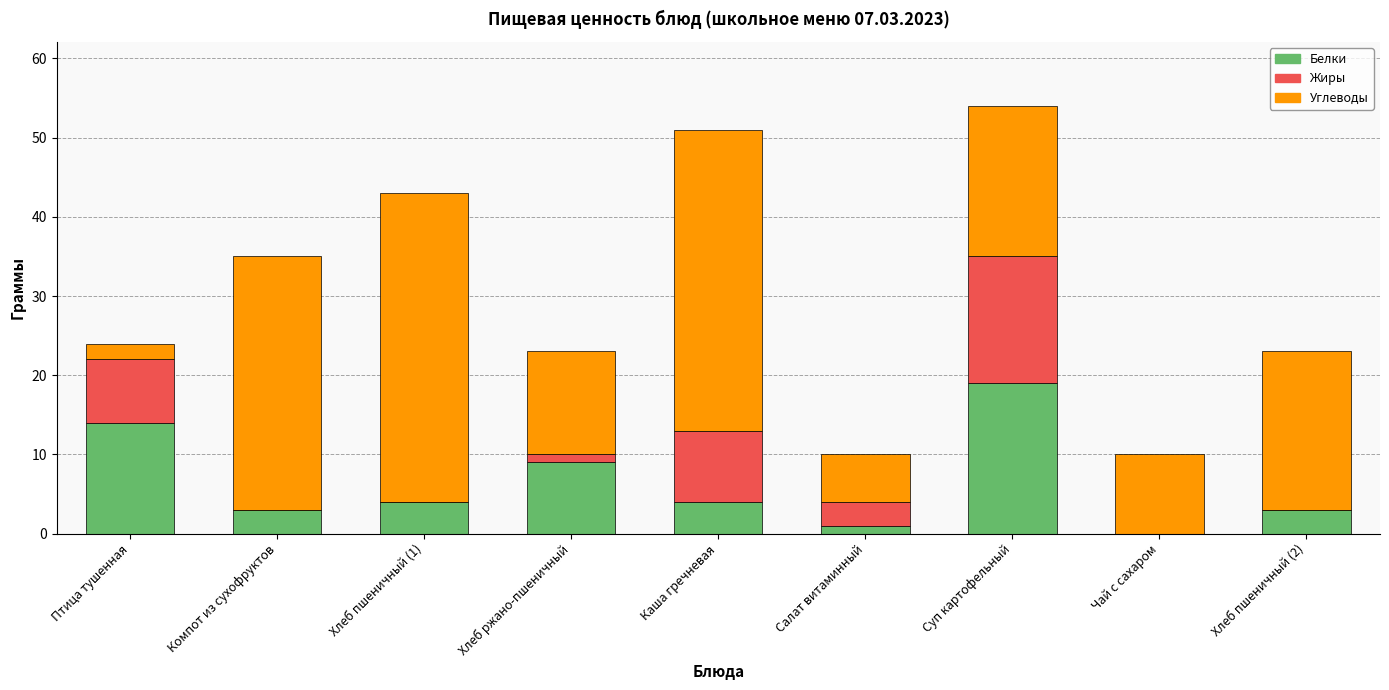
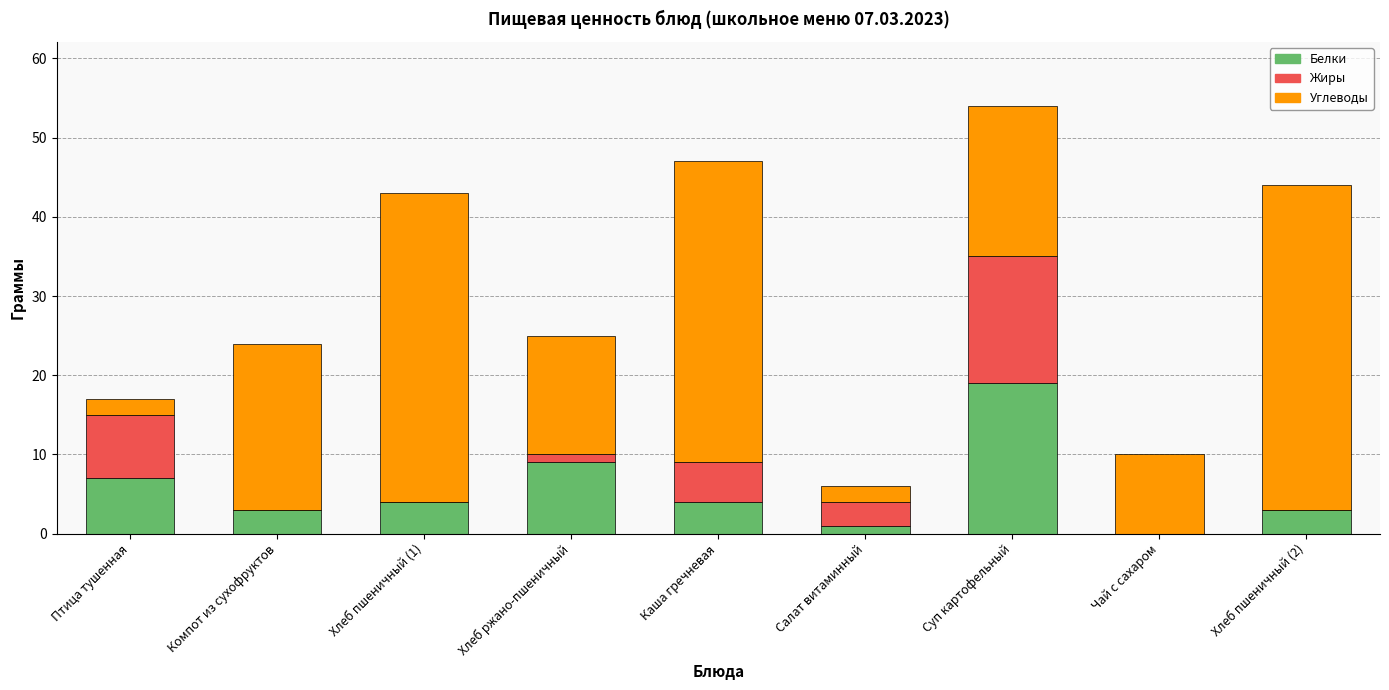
  {
    "Белки": {
-     "Птица тушенная": 14,
+     "Птица тушенная": 7,
      "Компот из сухофруктов": 3,
      "Хлеб пшеничный (1)": 4,
      "Хлеб ржано-пшеничный": 9,
      "Каша гречневая": 4,
      "Салат витаминный": 1,
      "Суп картофельный": 19,
      "Чай с сахаром": 0,
      "Хлеб пшеничный (2)": 3
    },
    "Жиры": {
      "Птица тушенная": 8,
      "Компот из сухофруктов": 0,
      "Хлеб пшеничный (1)": 0,
      "Хлеб ржано-пшеничный": 1,
-     "Каша гречневая": 9,
+     "Каша гречневая": 5,
      "Салат витаминный": 3,
      "Суп картофельный": 16,
      "Чай с сахаром": 0,
      "Хлеб пшеничный (2)": 0
    },
    "Углеводы": {
      "Птица тушенная": 2,
-     "Компот из сухофруктов": 32,
+     "Компот из сухофруктов": 21,
      "Хлеб пшеничный (1)": 39,
-     "Хлеб ржано-пшеничный": 13,
+     "Хлеб ржано-пшеничный": 15,
      "Каша гречневая": 38,
-     "Салат витаминный": 6,
+     "Салат витаминный": 2,
      "Суп картофельный": 19,
      "Чай с сахаром": 10,
-     "Хлеб пшеничный (2)": 20
+     "Хлеб пшеничный (2)": 41
    }
  }
